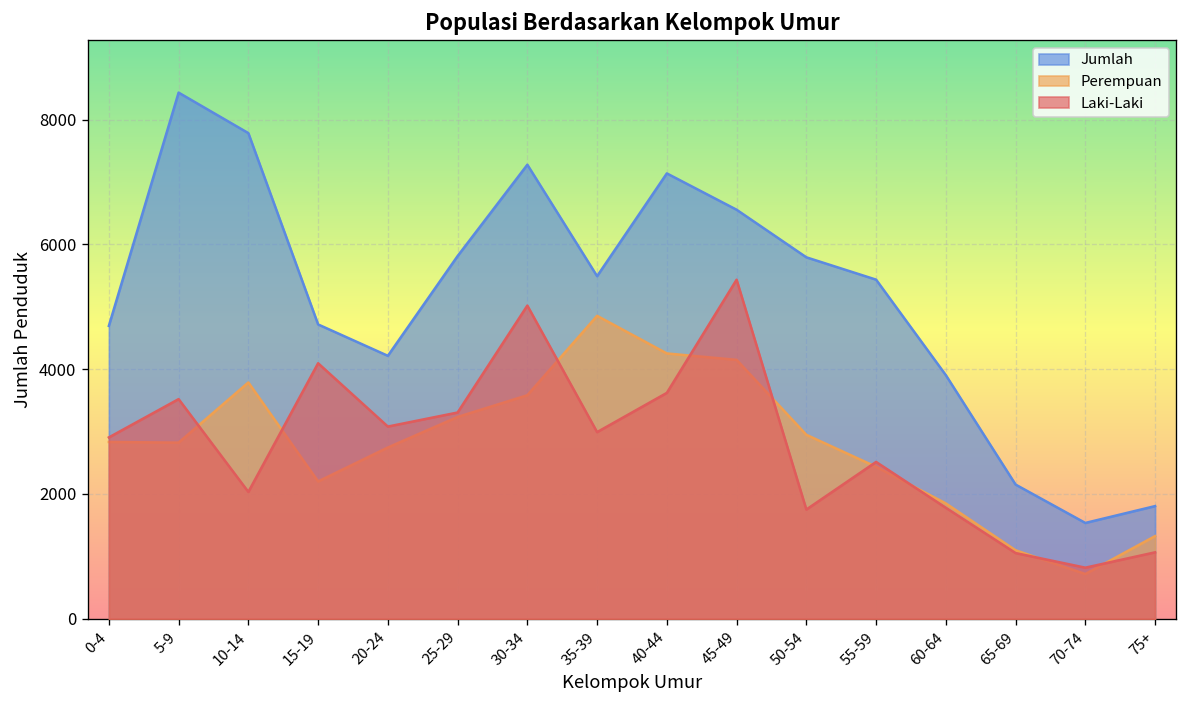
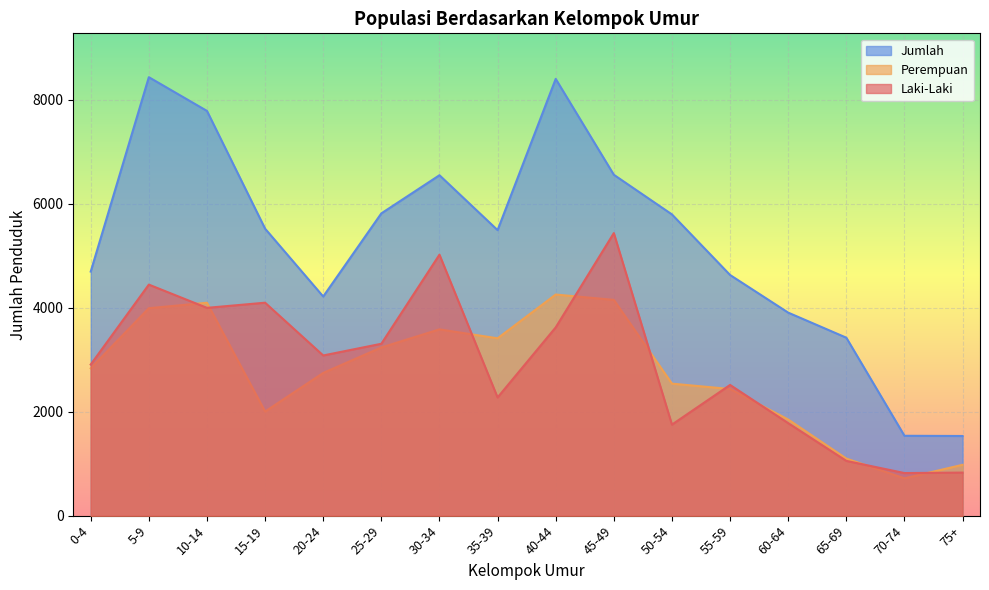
  {
    "Jumlah": {
      "0-4": 4700,
      "5-9": 8400,
      "10-14": 7800,
-     "15-19": 4700,
+     "15-19": 5500,
      "20-24": 4200,
      "25-29": 5800,
-     "30-34": 7300,
+     "30-34": 6500,
      "35-39": 5500,
-     "40-44": 7100,
+     "40-44": 8400,
      "45-49": 6600,
      "50-54": 5800,
-     "55-59": 5400,
+     "55-59": 4600,
      "60-64": 3900,
-     "65-69": 2200,
+     "65-69": 3400,
      "70-74": 1500,
-     "75+": 1800
+     "75+": 1500
    },
    "Perempuan": {
      "0-4": 2800,
-     "5-9": 2800,
-     "10-14": 3800,
-     "15-19": 2200,
+     "5-9": 4000,
+     "10-14": 4100,
+     "15-19": 2000,
      "20-24": 2700,
      "25-29": 3200,
      "30-34": 3600,
-     "35-39": 4900,
+     "35-39": 3400,
      "40-44": 4300,
      "45-49": 4200,
-     "50-54": 2900,
+     "50-54": 2500,
      "55-59": 2400,
      "60-64": 1800,
      "70-74": 700,
-     "75+": 1300
+     "75+": 1000
    },
    "Laki-Laki": {
      "0-4": 2900,
-     "5-9": 3500,
-     "10-14": 2000,
+     "5-9": 4400,
+     "10-14": 4000,
      "15-19": 4100,
      "20-24": 3100,
      "25-29": 3300,
      "30-34": 5000,
-     "35-39": 3000,
+     "35-39": 2300,
      "40-44": 3600,
      "45-49": 5400,
      "50-54": 1800,
      "55-59": 2500,
      "60-64": 1800,
      "70-74": 800,
-     "75+": 1100
+     "75+": 800
    }
  }
